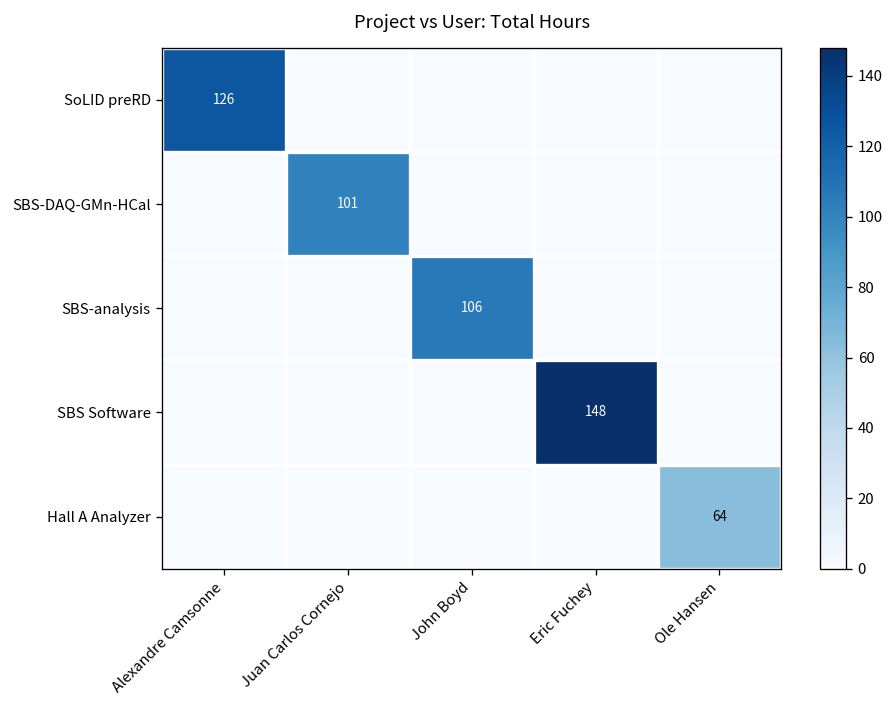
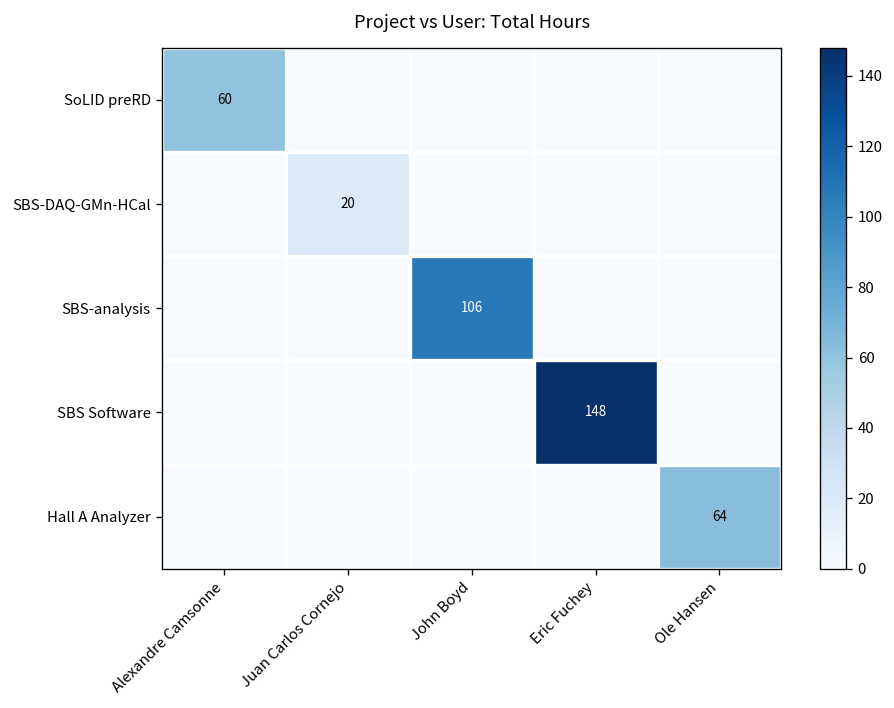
  {
    "SoLID preRD": {
-     "Alexandre Camsonne": 126
+     "Alexandre Camsonne": 60
    },
    "SBS-DAQ-GMn-HCal": {
-     "Juan Carlos Cornejo": 101
+     "Juan Carlos Cornejo": 20
    },
    "SBS-analysis": {
      "John Boyd": 106
    },
    "SBS Software": {
      "Eric Fuchey": 148
    },
    "Hall A Analyzer": {
      "Ole Hansen": 64
    }
  }
